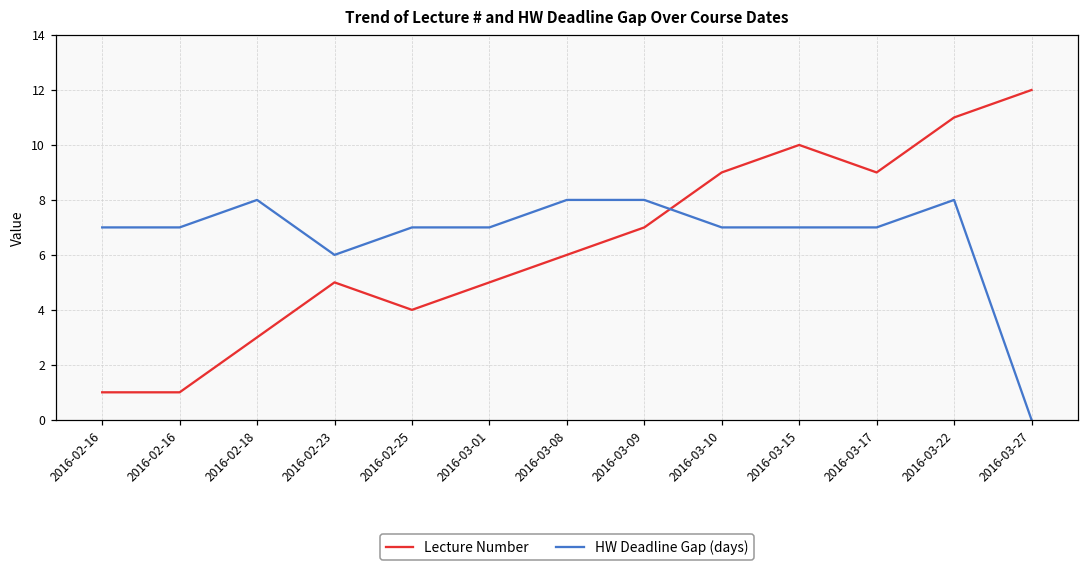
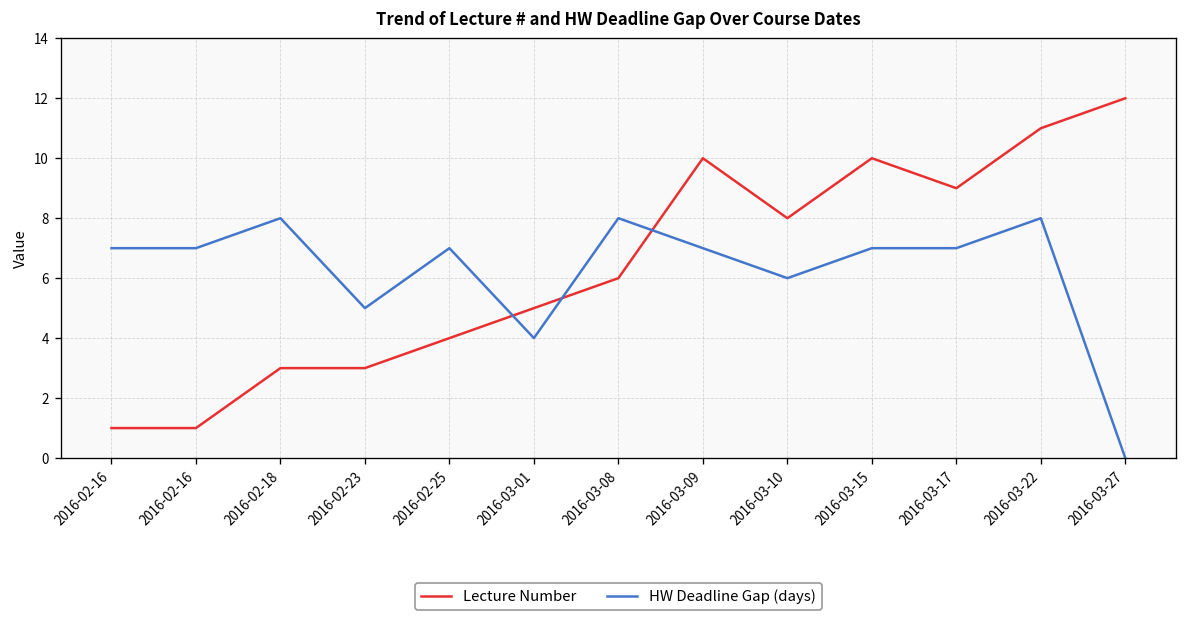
  {
    "Lecture Number": {
      "2016-02-18": 3,
-     "2016-02-23": 5,
+     "2016-02-23": 3,
      "2016-02-25": 4,
      "2016-03-01": 5,
      "2016-03-08": 6,
-     "2016-03-09": 7,
-     "2016-03-10": 9,
+     "2016-03-09": 10,
+     "2016-03-10": 8,
      "2016-03-15": 10,
      "2016-03-17": 9,
      "2016-03-22": 11,
      "2016-03-27": 12
    },
    "HW Deadline Gap (days)": {
      "2016-02-18": 8,
-     "2016-02-23": 6,
+     "2016-02-23": 5,
      "2016-02-25": 7,
-     "2016-03-01": 7,
+     "2016-03-01": 4,
      "2016-03-08": 8,
-     "2016-03-09": 8,
-     "2016-03-10": 7,
+     "2016-03-09": 7,
+     "2016-03-10": 6,
      "2016-03-15": 7,
      "2016-03-17": 7,
      "2016-03-22": 8,
      "2016-03-27": 0
    }
  }
